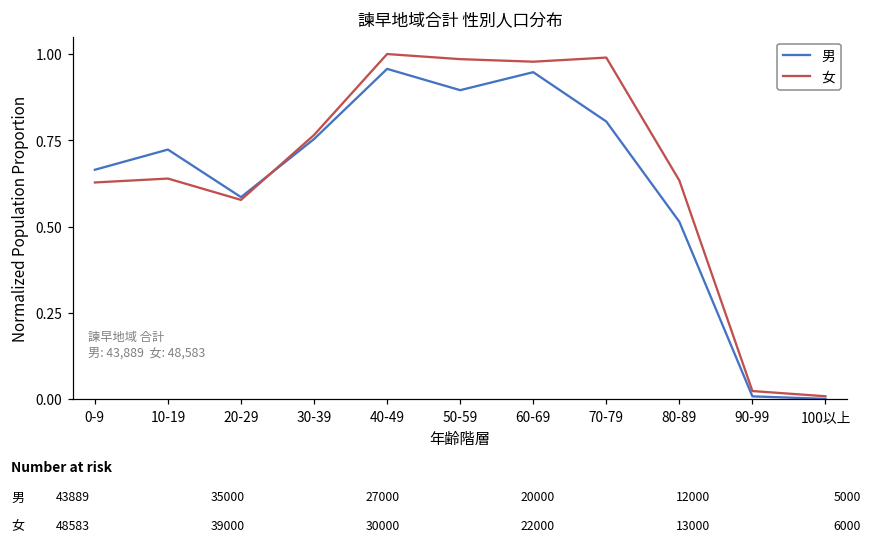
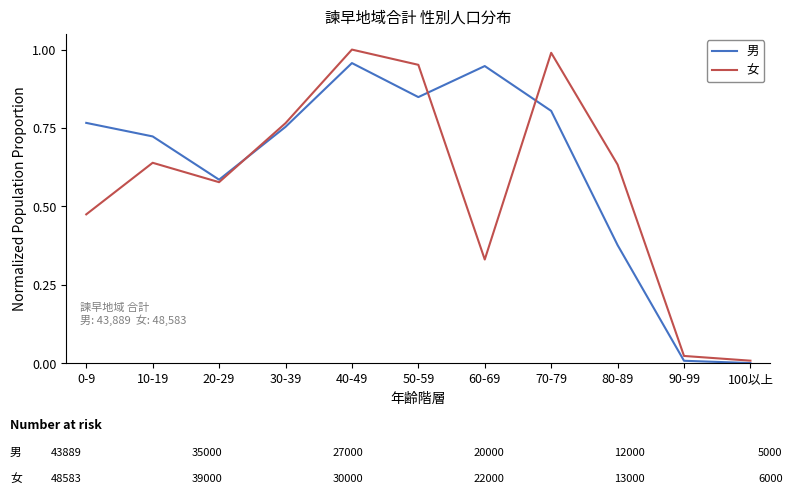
  {
    "男": {
-     "0-9": 0.66,
+     "0-9": 0.77,
      "10-19": 0.72,
      "30-39": 0.75,
      "40-49": 0.96,
-     "50-59": 0.90,
+     "50-59": 0.85,
      "60-69": 0.95,
      "70-79": 0.80,
-     "80-89": 0.51,
+     "80-89": 0.38,
      "90-99": 0.01
    },
    "女": {
-     "0-9": 0.63,
+     "0-9": 0.47,
      "10-19": 0.64,
      "30-39": 0.77,
      "40-49": 1.00,
-     "50-59": 0.99,
-     "60-69": 0.98,
+     "50-59": 0.95,
+     "60-69": 0.33,
      "70-79": 0.99,
      "80-89": 0.63,
      "90-99": 0.02
    }
  }
